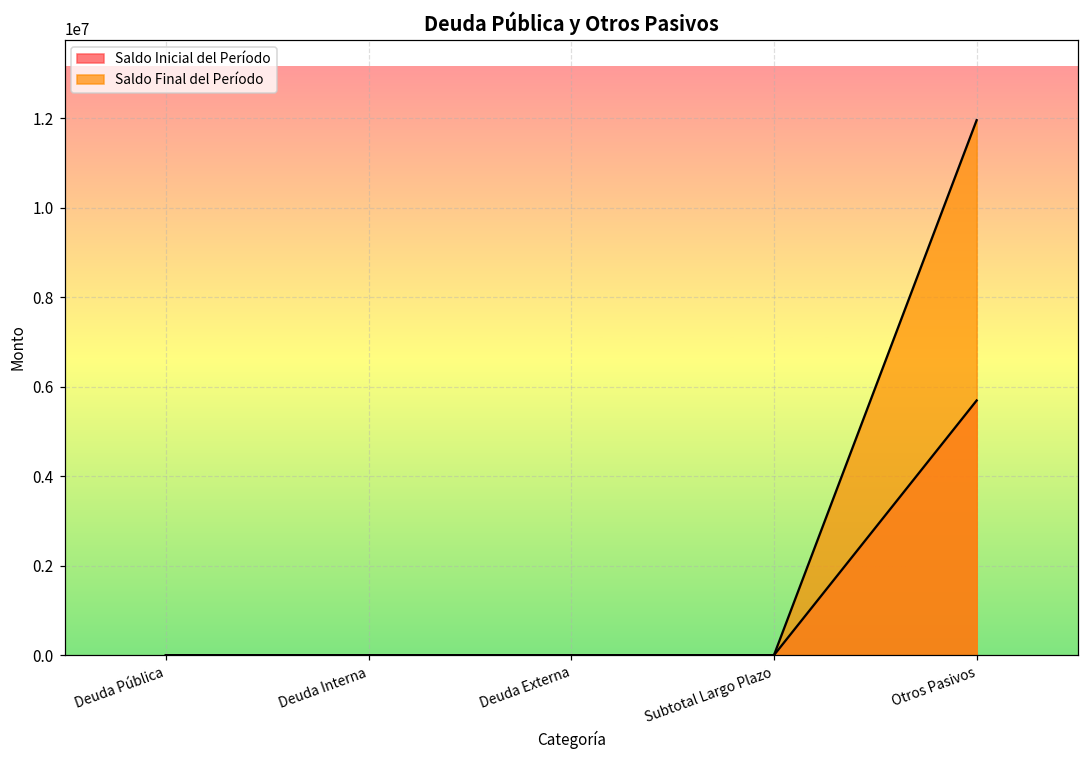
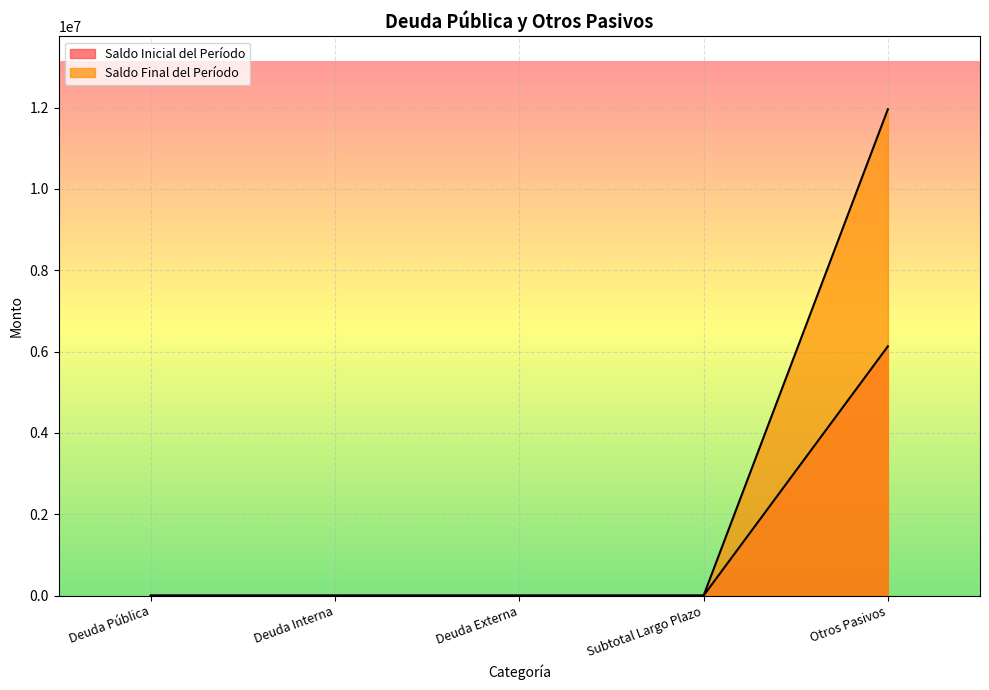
  {
    "Saldo Inicial del Período": {
-     "Otros Pasivos": 5700000
+     "Otros Pasivos": 6100000
    },
    "Saldo Final del Período": {
      "Otros Pasivos": 12000000
    }
  }
